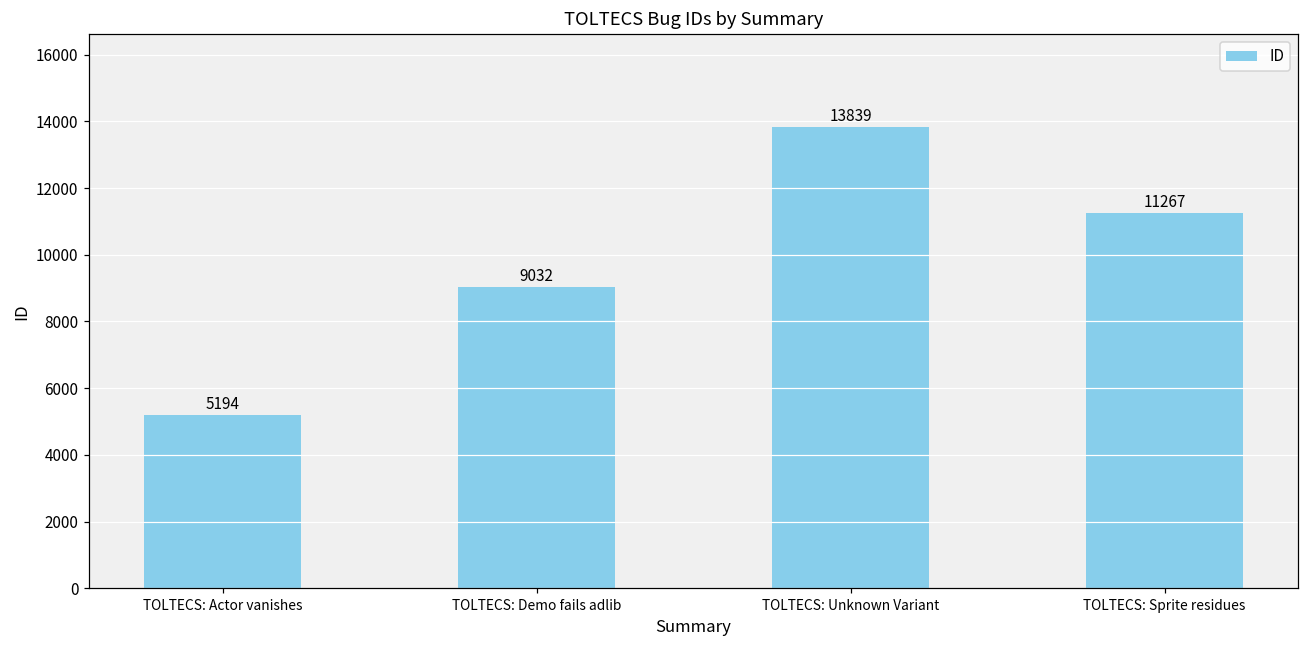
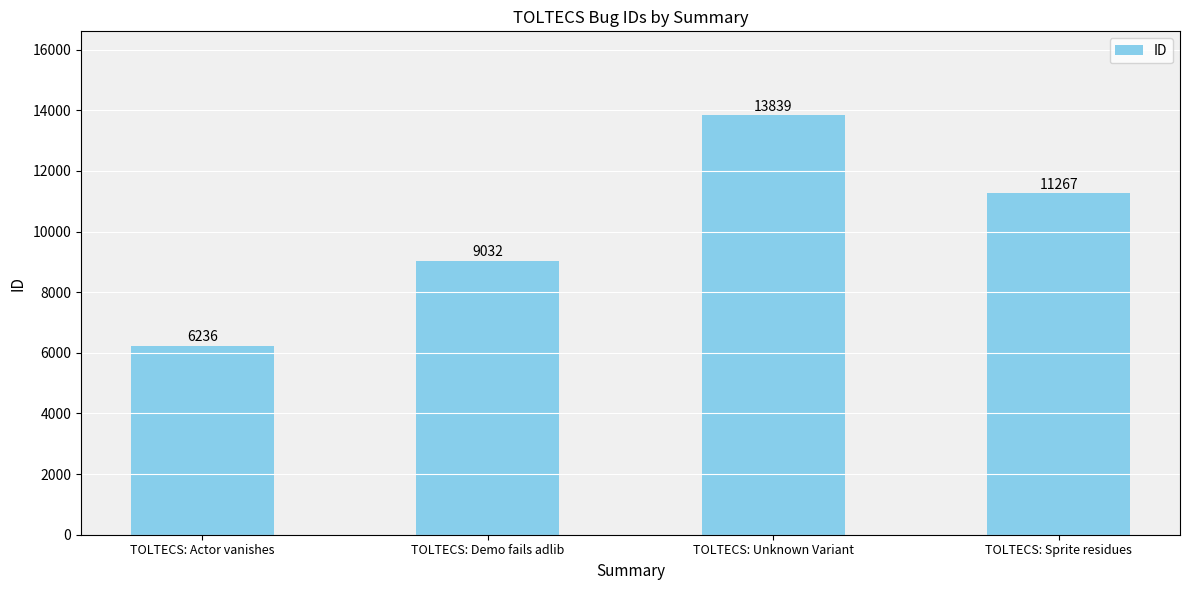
  {
-   "TOLTECS: Actor vanishes": 5194,
+   "TOLTECS: Actor vanishes": 6236,
    "TOLTECS: Demo fails adlib": 9032,
    "TOLTECS: Unknown Variant": 13839,
    "TOLTECS: Sprite residues": 11267
  }
